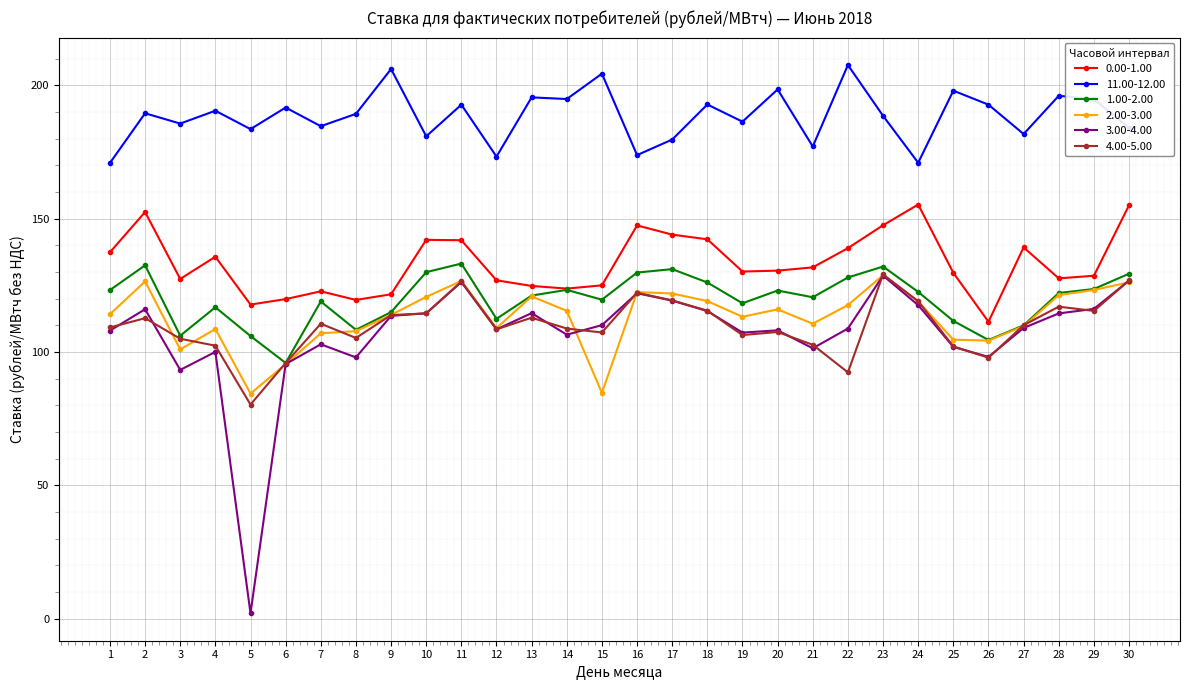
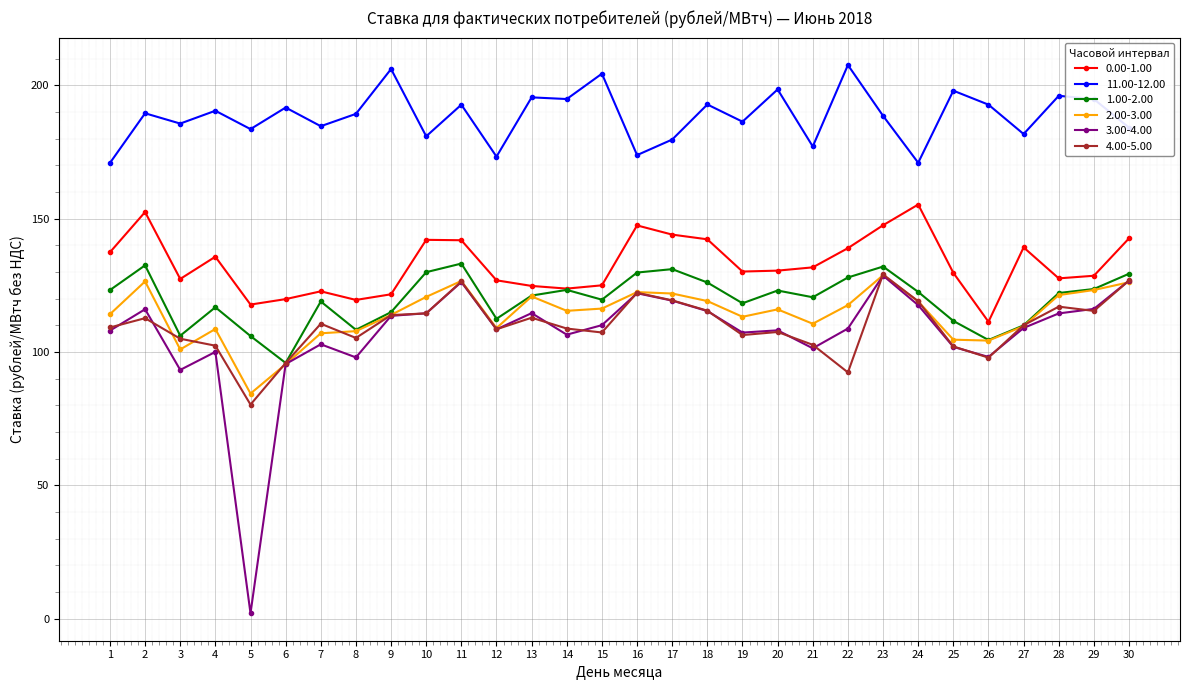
  {
    "0.00-1.00": {
      "1": 137,
      "2": 152,
      "3": 127,
      "4": 136,
      "5": 118,
      "6": 120,
      "7": 123,
      "8": 119,
      "9": 122,
      "10": 142,
      "11": 142,
      "12": 127,
      "13": 125,
      "15": 125,
      "16": 147,
      "17": 144,
      "18": 142,
      "19": 130,
      "20": 130,
      "21": 132,
      "22": 139,
      "23": 148,
      "24": 155,
      "25": 130,
      "26": 111,
      "27": 139,
      "28": 128,
      "29": 129,
-     "30": 155
+     "30": 143
    },
    "11.00-12.00": {
      "1": 171,
      "2": 190,
      "3": 186,
      "4": 190,
      "5": 184,
      "6": 192,
      "7": 185,
      "8": 189,
      "9": 206,
      "10": 181,
      "11": 193,
      "12": 173,
      "13": 195,
      "14": 195,
      "15": 204,
      "16": 174,
      "17": 180,
      "18": 193,
      "19": 186,
      "20": 198,
      "21": 177,
      "22": 208,
      "23": 189,
      "24": 171,
      "25": 198,
      "26": 193,
      "27": 182,
      "28": 196
    },
    "1.00-2.00": {
      "1": 123,
      "2": 132,
      "3": 106,
      "4": 117,
      "5": 106,
      "7": 119,
      "9": 115,
      "10": 130,
      "11": 133,
      "12": 112,
      "15": 120,
      "16": 130,
      "17": 131,
      "18": 126,
      "19": 118,
      "20": 123,
      "21": 120,
      "22": 128,
      "23": 132,
      "24": 123,
      "25": 112,
      "30": 129
    },
    "2.00-3.00": {
      "1": 114,
      "2": 126,
      "3": 101,
      "4": 109,
      "5": 84,
      "7": 107,
      "10": 121,
      "14": 115,
-     "15": 85,
+     "15": 116,
      "17": 122,
      "18": 119,
      "19": 113,
      "20": 116,
      "21": 111,
      "22": 118,
      "25": 105
    },
    "3.00-4.00": {
      "1": 108,
      "2": 116,
      "3": 93,
      "4": 100,
      "5": 2,
      "7": 103,
      "8": 98,
      "13": 115,
      "14": 106,
      "15": 110,
      "21": 101,
      "22": 109,
      "24": 118,
      "28": 114
    },
    "4.00-5.00": {
      "1": 109,
      "2": 113,
      "3": 105,
      "4": 102,
      "5": 80,
      "7": 111,
      "8": 105,
      "13": 113,
      "14": 109,
      "15": 107,
      "21": 103,
      "22": 92,
      "28": 117
    }
  }
